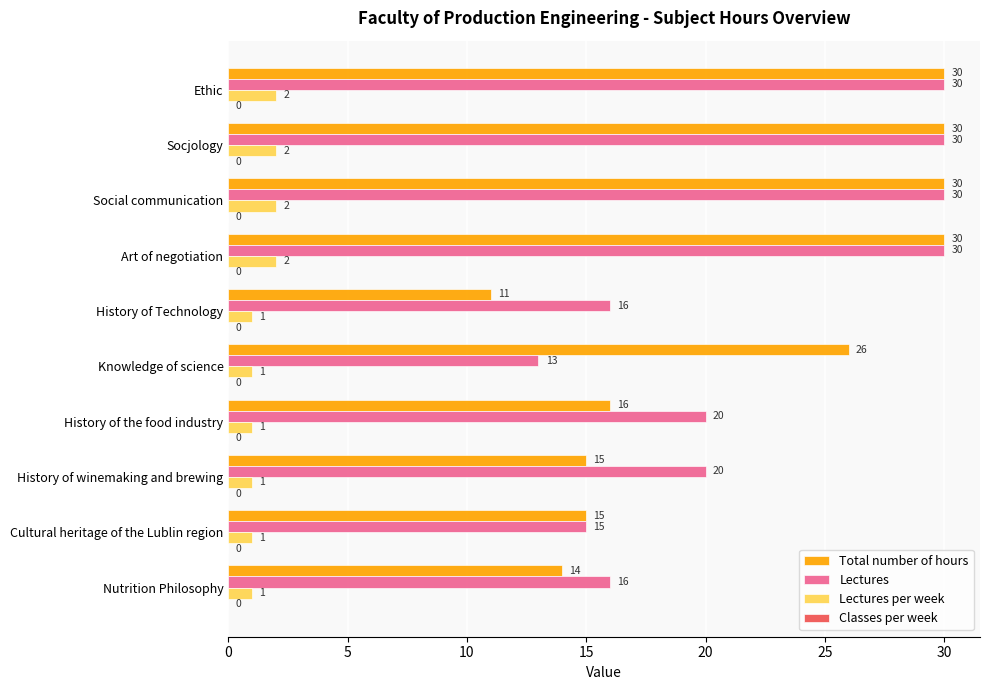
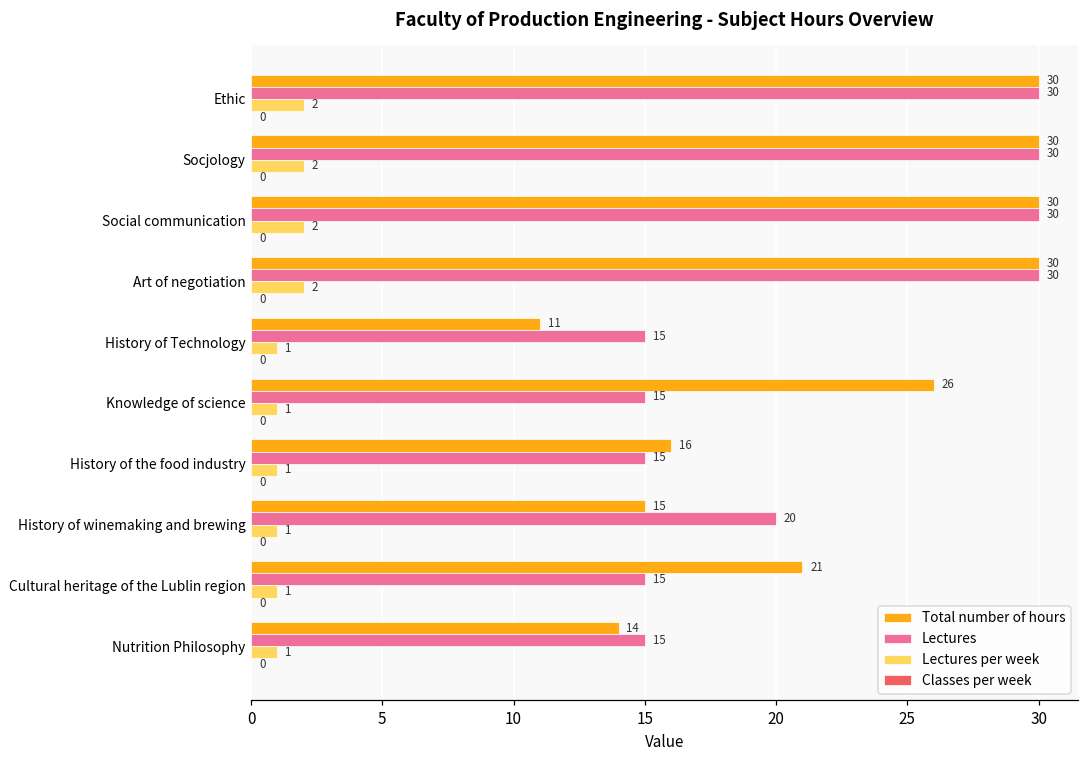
  {
    "Total number of hours": {
      "Ethic": 30,
      "Socjology": 30,
      "Social communication": 30,
      "Art of negotiation": 30,
      "History of Technology": 11,
      "Knowledge of science": 26,
      "History of the food industry": 16,
      "History of winemaking and brewing": 15,
-     "Cultural heritage of the Lublin region": 15,
+     "Cultural heritage of the Lublin region": 21,
      "Nutrition Philosophy": 14
    },
    "Lectures": {
      "Ethic": 30,
      "Socjology": 30,
      "Social communication": 30,
      "Art of negotiation": 30,
-     "History of Technology": 16,
-     "Knowledge of science": 13,
-     "History of the food industry": 20,
+     "History of Technology": 15,
+     "Knowledge of science": 15,
+     "History of the food industry": 15,
      "History of winemaking and brewing": 20,
      "Cultural heritage of the Lublin region": 15,
-     "Nutrition Philosophy": 16
+     "Nutrition Philosophy": 15
    },
    "Lectures per week": {
      "Ethic": 2,
      "Socjology": 2,
      "Social communication": 2,
      "Art of negotiation": 2,
      "History of Technology": 1,
      "Knowledge of science": 1,
      "History of the food industry": 1,
      "History of winemaking and brewing": 1,
      "Cultural heritage of the Lublin region": 1,
      "Nutrition Philosophy": 1
    },
    "Classes per week": {
      "Ethic": 0,
      "Socjology": 0,
      "Social communication": 0,
      "Art of negotiation": 0,
      "History of Technology": 0,
      "Knowledge of science": 0,
      "History of the food industry": 0,
      "History of winemaking and brewing": 0,
      "Cultural heritage of the Lublin region": 0,
      "Nutrition Philosophy": 0
    }
  }
